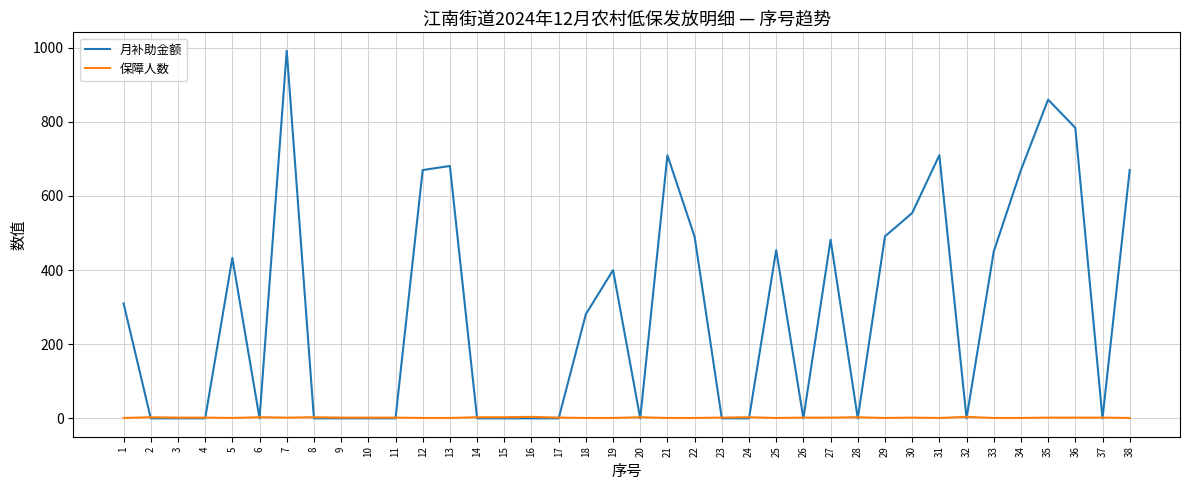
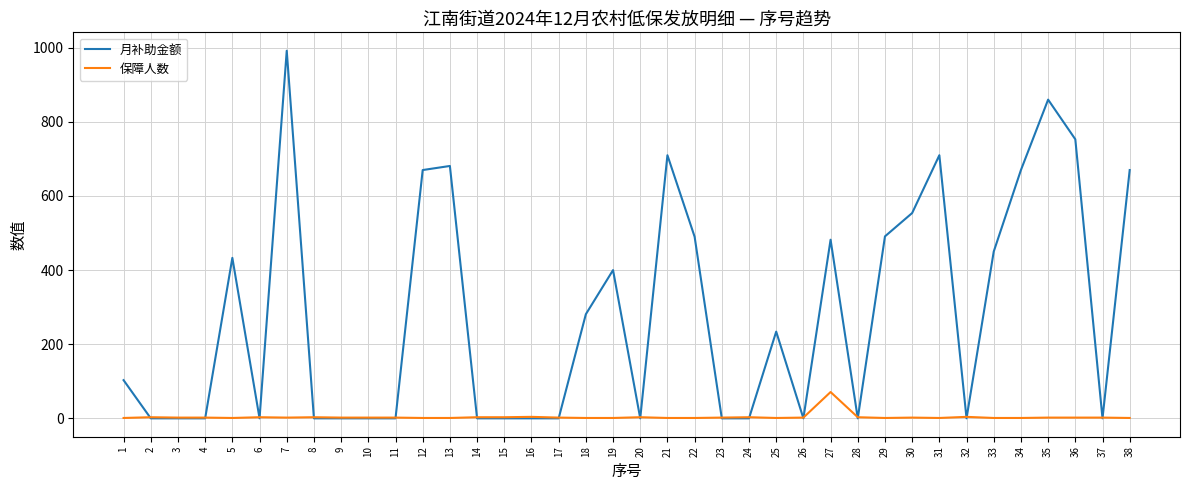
  {
    "月补助金额": {
-     "1": 310,
+     "1": 100,
      "5": 430,
      "7": 990,
      "12": 670,
      "13": 680,
      "18": 280,
      "19": 400,
      "21": 710,
      "22": 490,
-     "25": 450,
+     "25": 230,
      "27": 480,
      "29": 490,
      "30": 550,
      "31": 710,
      "33": 450,
      "34": 670,
      "35": 860,
-     "36": 780,
+     "36": 750,
      "38": 670
    },
    "保障人数": {
      "1": 0,
      "5": 0,
      "7": 0,
      "12": 0,
      "13": 0,
      "18": 0,
      "19": 0,
      "21": 0,
      "22": 0,
      "25": 0,
-     "27": 0,
+     "27": 70,
      "29": 0,
      "30": 0,
      "31": 0,
      "33": 0,
      "34": 0,
      "35": 0,
      "36": 0,
      "38": 0
    }
  }
